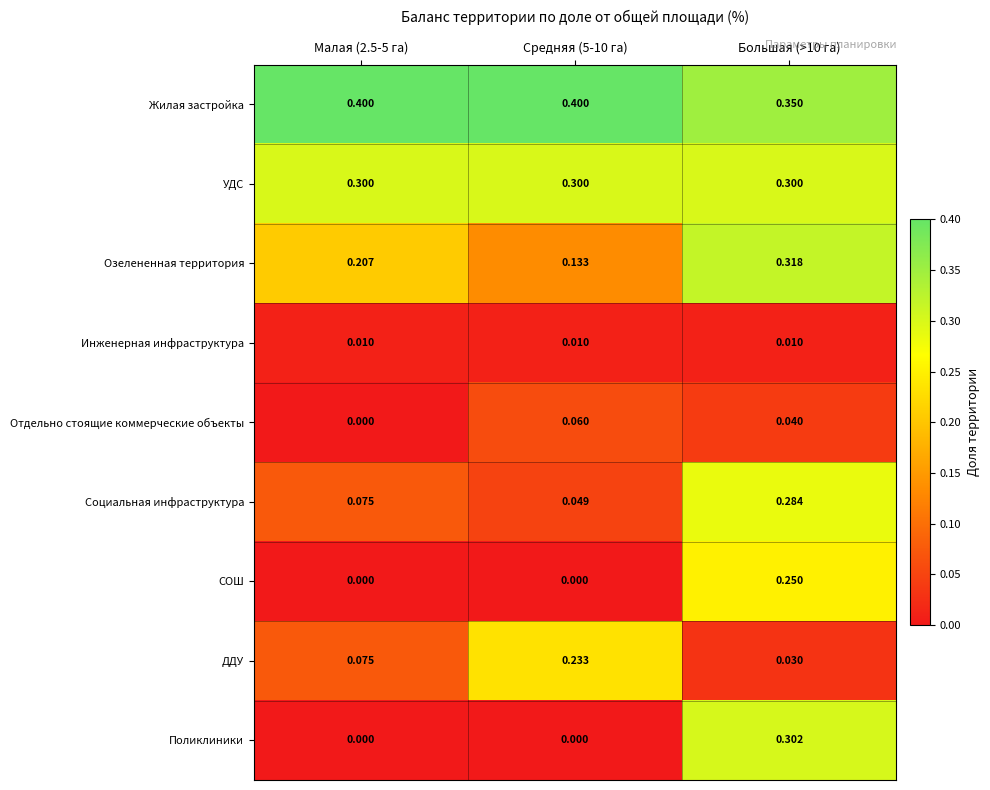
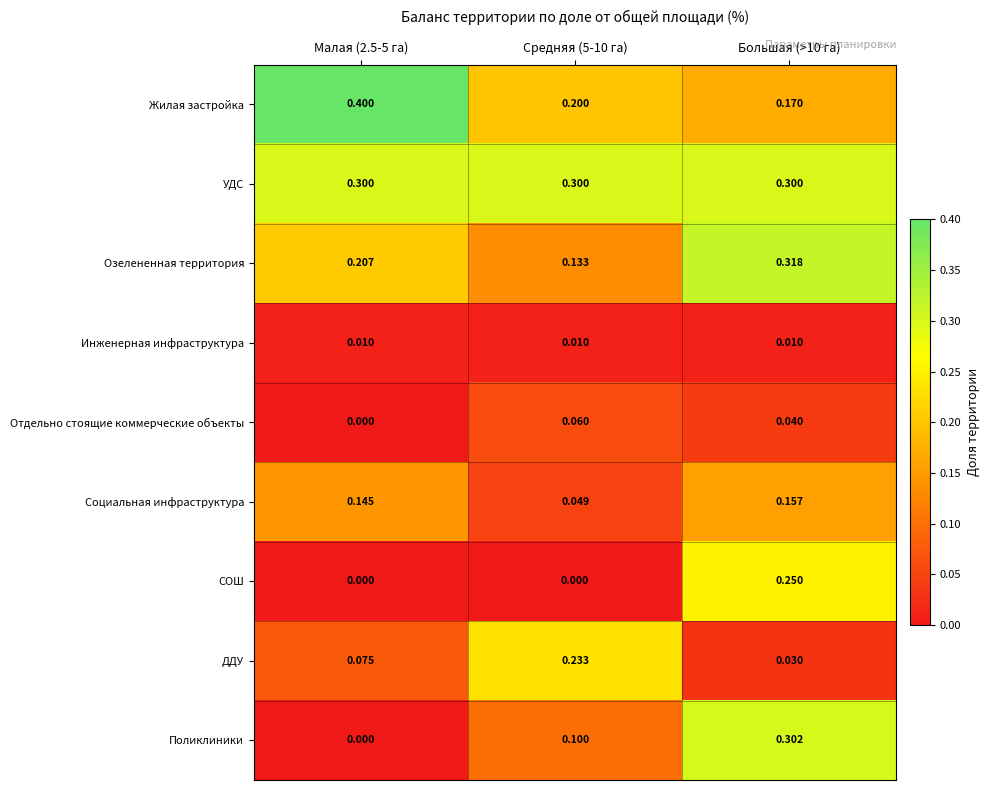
  {
    "Жилая застройка": {
      "Малая (2.5-5 га)": 0.400,
-     "Средняя (5-10 га)": 0.400,
-     "Большая (>10 га)": 0.350
+     "Средняя (5-10 га)": 0.200,
+     "Большая (>10 га)": 0.170
    },
    "УДС": {
      "Малая (2.5-5 га)": 0.300,
      "Средняя (5-10 га)": 0.300,
      "Большая (>10 га)": 0.300
    },
    "Озелененная территория": {
      "Малая (2.5-5 га)": 0.207,
      "Средняя (5-10 га)": 0.133,
      "Большая (>10 га)": 0.318
    },
    "Инженерная инфраструктура": {
      "Малая (2.5-5 га)": 0.010,
      "Средняя (5-10 га)": 0.010,
      "Большая (>10 га)": 0.010
    },
    "Отдельно стоящие коммерческие объекты": {
      "Малая (2.5-5 га)": 0.000,
      "Средняя (5-10 га)": 0.060,
      "Большая (>10 га)": 0.040
    },
    "Социальная инфраструктура": {
-     "Малая (2.5-5 га)": 0.075,
+     "Малая (2.5-5 га)": 0.145,
      "Средняя (5-10 га)": 0.049,
-     "Большая (>10 га)": 0.284
+     "Большая (>10 га)": 0.157
    },
    "СОШ": {
      "Малая (2.5-5 га)": 0.000,
      "Средняя (5-10 га)": 0.000,
      "Большая (>10 га)": 0.250
    },
    "ДДУ": {
      "Малая (2.5-5 га)": 0.075,
      "Средняя (5-10 га)": 0.233,
      "Большая (>10 га)": 0.030
    },
    "Поликлиники": {
      "Малая (2.5-5 га)": 0.000,
-     "Средняя (5-10 га)": 0.000,
+     "Средняя (5-10 га)": 0.100,
      "Большая (>10 га)": 0.302
    }
  }
